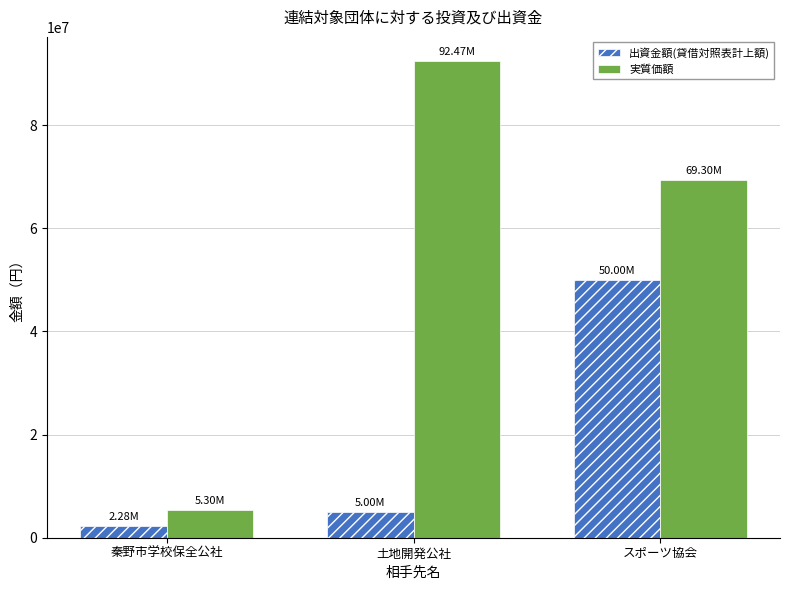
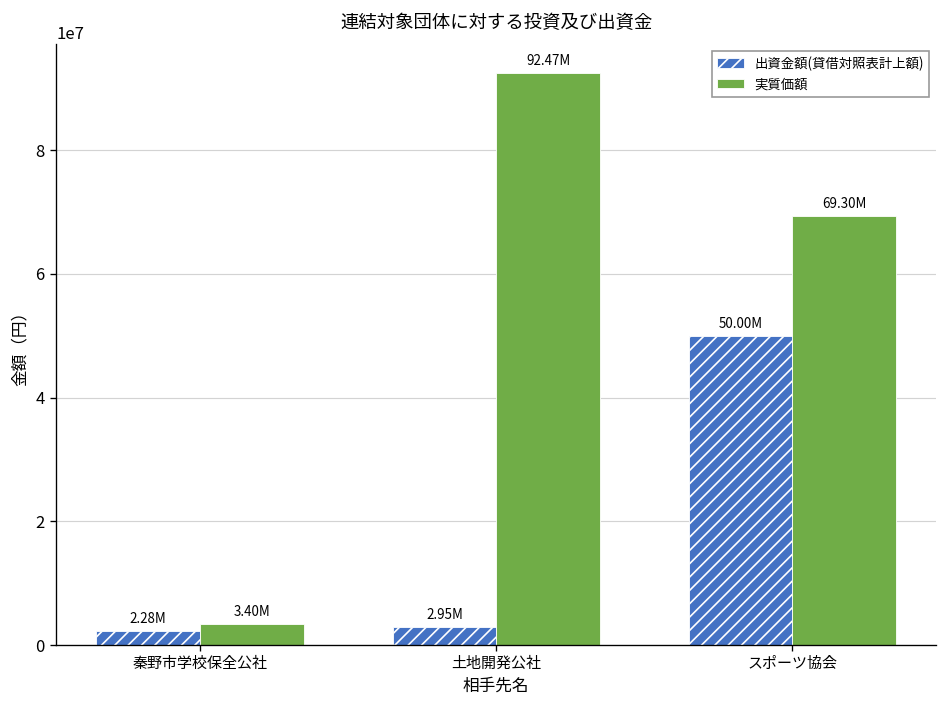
  {
    "出資金額(貸借対照表計上額)": {
      "秦野市学校保全公社": "2.28M",
-     "土地開発公社": "5.00M",
+     "土地開発公社": "2.95M",
      "スポーツ協会": "50.00M"
    },
    "実質価額": {
-     "秦野市学校保全公社": "5.30M",
+     "秦野市学校保全公社": "3.40M",
      "土地開発公社": "92.47M",
      "スポーツ協会": "69.30M"
    }
  }
